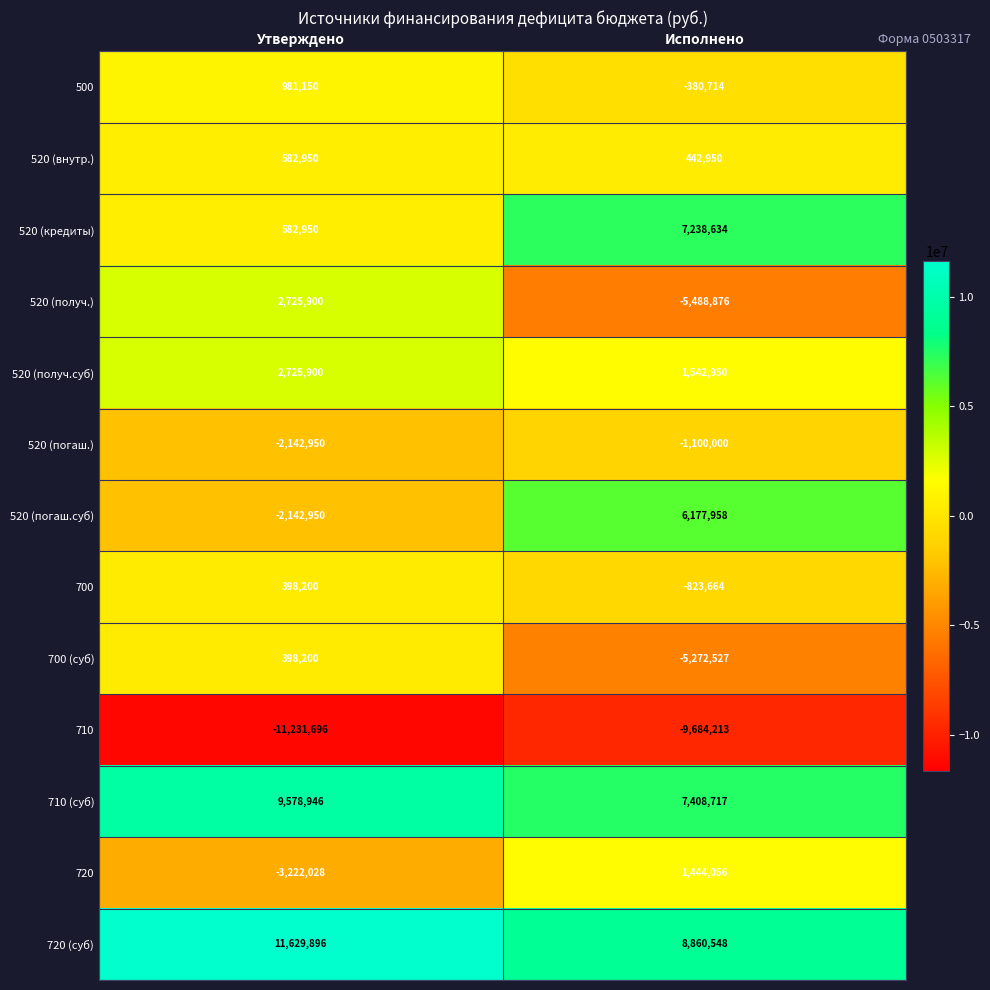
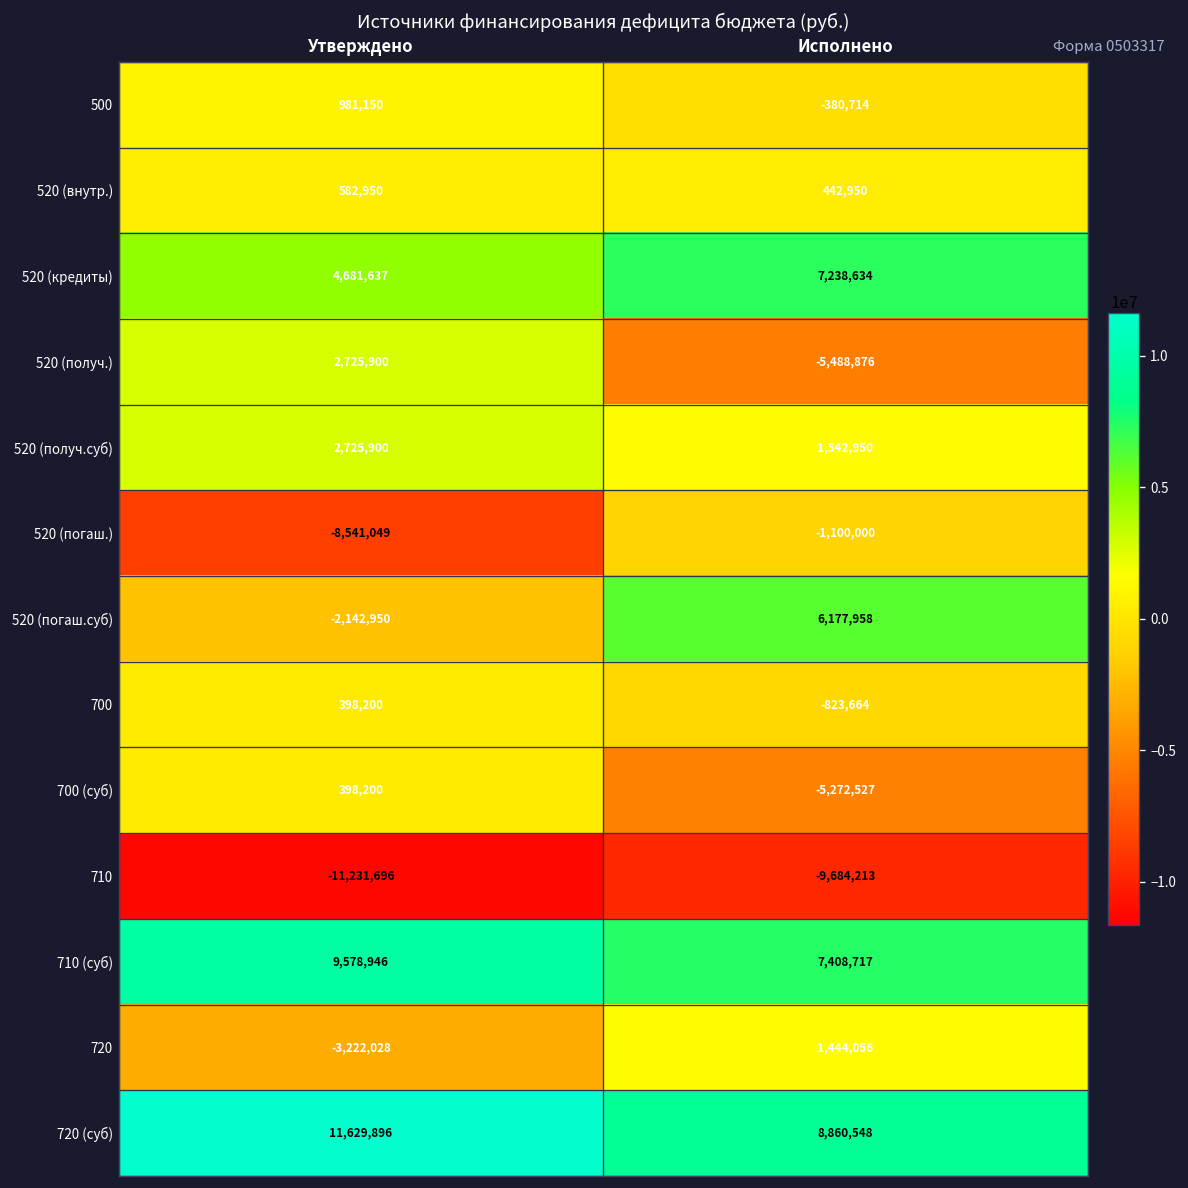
  {
    "500": {
      "Утверждено": "981,150",
      "Исполнено": "-380,714"
    },
    "520 (внутр.)": {
      "Утверждено": "582,950",
      "Исполнено": "442,950"
    },
    "520 (кредиты)": {
-     "Утверждено": "582,950",
+     "Утверждено": "4,681,637",
      "Исполнено": "7,238,634"
    },
    "520 (получ.)": {
      "Утверждено": "2,725,900",
      "Исполнено": "-5,488,876"
    },
    "520 (получ.суб)": {
      "Утверждено": "2,725,900",
      "Исполнено": "1,542,950"
    },
    "520 (погаш.)": {
-     "Утверждено": "-2,142,950",
+     "Утверждено": "-8,541,049",
      "Исполнено": "-1,100,000"
    },
    "520 (погаш.суб)": {
      "Утверждено": "-2,142,950",
      "Исполнено": "6,177,958"
    },
    "700": {
      "Утверждено": "398,200",
      "Исполнено": "-823,664"
    },
    "700 (суб)": {
      "Утверждено": "398,200",
      "Исполнено": "-5,272,527"
    },
    "710": {
      "Утверждено": "-11,231,696",
      "Исполнено": "-9,684,213"
    },
    "710 (суб)": {
      "Утверждено": "9,578,946",
      "Исполнено": "7,408,717"
    },
    "720": {
      "Утверждено": "-3,222,028",
      "Исполнено": "1,444,056"
    },
    "720 (суб)": {
      "Утверждено": "11,629,896",
      "Исполнено": "8,860,548"
    }
  }
